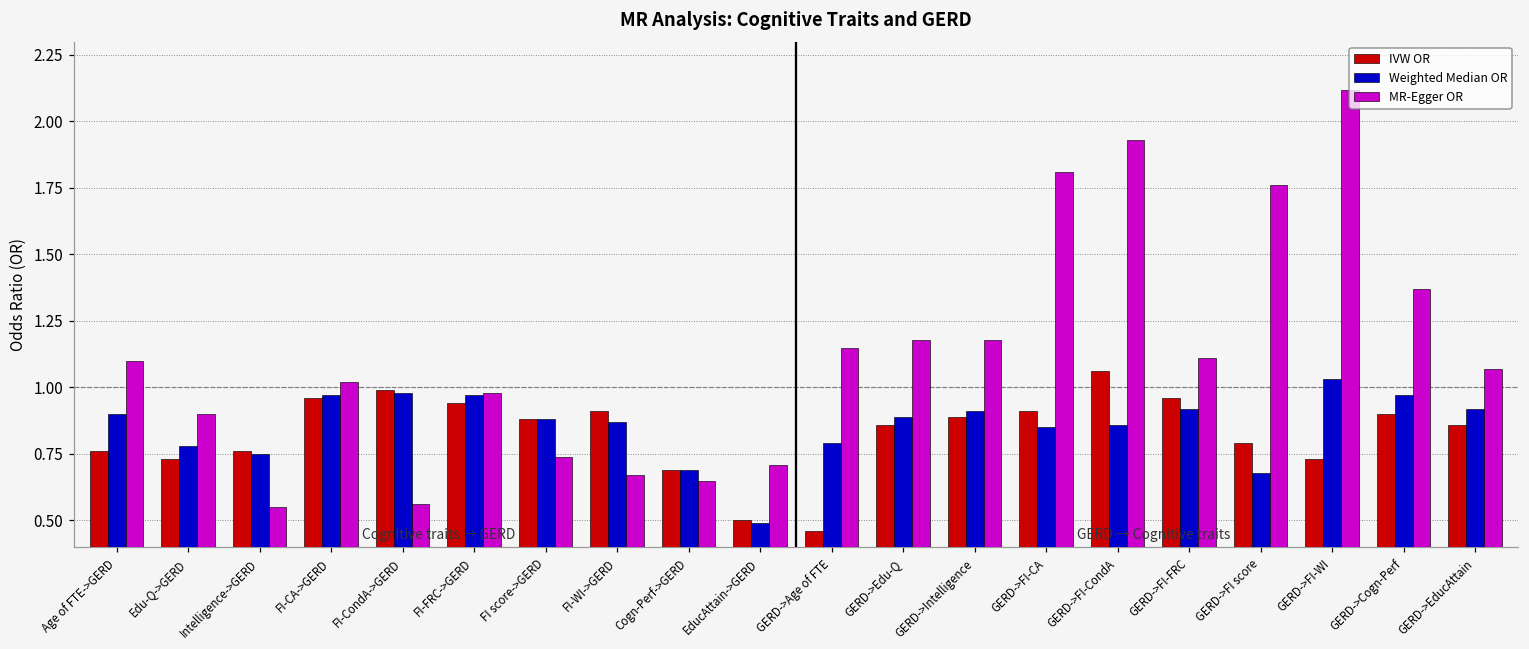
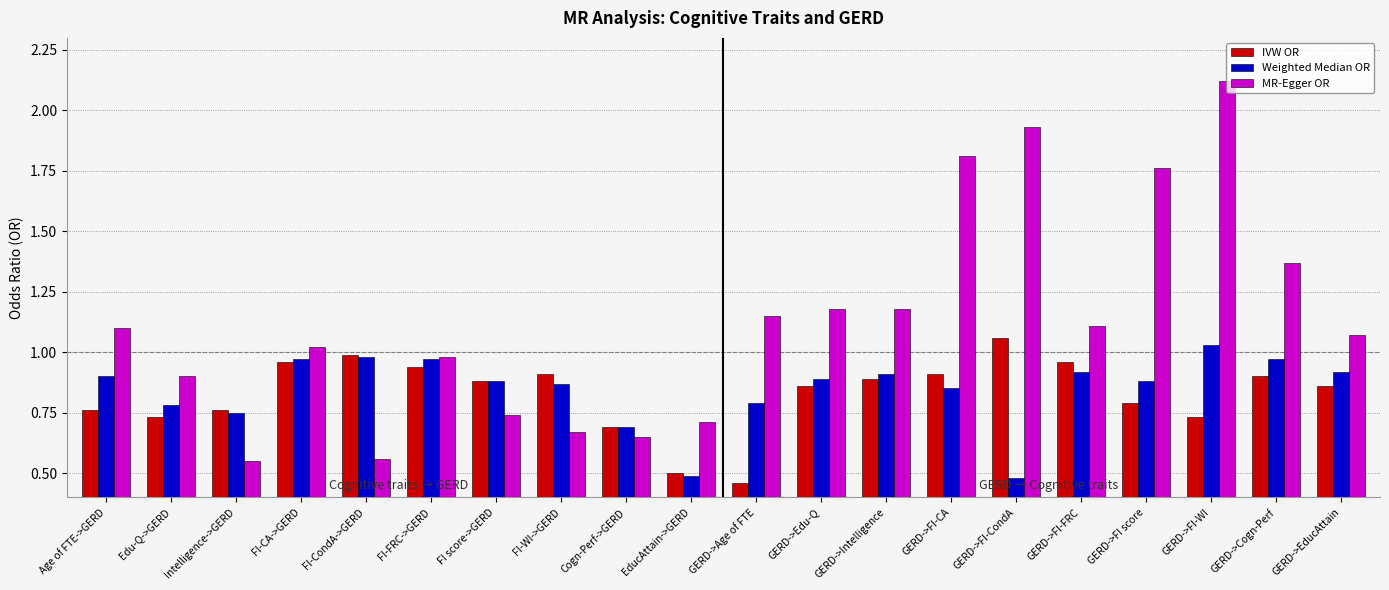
  {
    "IVW OR": {
      "Age of FTE->GERD": 0.76,
      "Edu-Q->GERD": 0.73,
      "Intelligence->GERD": 0.76,
      "FI-CA->GERD": 0.96,
      "FI-CondA->GERD": 0.99,
      "FI-FRC->GERD": 0.94,
      "FI score->GERD": 0.88,
      "FI-WI->GERD": 0.91,
      "Cogn-Perf->GERD": 0.69,
      "EducAttain->GERD": 0.50,
      "GERD->Age of FTE": 0.46,
      "GERD->Edu-Q": 0.86,
      "GERD->Intelligence": 0.89,
      "GERD->FI-CA": 0.91,
      "GERD->FI-CondA": 1.06,
      "GERD->FI-FRC": 0.96,
      "GERD->FI score": 0.79,
      "GERD->FI-WI": 0.73,
      "GERD->Cogn-Perf": 0.90,
      "GERD->EducAttain": 0.86
    },
    "Weighted Median OR": {
      "Age of FTE->GERD": 0.90,
      "Edu-Q->GERD": 0.78,
      "Intelligence->GERD": 0.75,
      "FI-CA->GERD": 0.97,
      "FI-CondA->GERD": 0.98,
      "FI-FRC->GERD": 0.97,
      "FI score->GERD": 0.88,
      "FI-WI->GERD": 0.87,
      "Cogn-Perf->GERD": 0.69,
      "EducAttain->GERD": 0.49,
      "GERD->Age of FTE": 0.79,
      "GERD->Edu-Q": 0.89,
      "GERD->Intelligence": 0.91,
      "GERD->FI-CA": 0.85,
-     "GERD->FI-CondA": 0.86,
+     "GERD->FI-CondA": 0.48,
      "GERD->FI-FRC": 0.92,
-     "GERD->FI score": 0.68,
+     "GERD->FI score": 0.88,
      "GERD->FI-WI": 1.03,
      "GERD->Cogn-Perf": 0.97,
      "GERD->EducAttain": 0.92
    },
    "MR-Egger OR": {
      "Age of FTE->GERD": 1.10,
      "Edu-Q->GERD": 0.90,
      "Intelligence->GERD": 0.55,
      "FI-CA->GERD": 1.02,
      "FI-CondA->GERD": 0.56,
      "FI-FRC->GERD": 0.98,
      "FI score->GERD": 0.74,
      "FI-WI->GERD": 0.67,
      "Cogn-Perf->GERD": 0.65,
      "EducAttain->GERD": 0.71,
      "GERD->Age of FTE": 1.15,
      "GERD->Edu-Q": 1.18,
      "GERD->Intelligence": 1.18,
      "GERD->FI-CA": 1.81,
      "GERD->FI-CondA": 1.93,
      "GERD->FI-FRC": 1.11,
      "GERD->FI score": 1.76,
      "GERD->Cogn-Perf": 1.37,
      "GERD->EducAttain": 1.07
    }
  }
